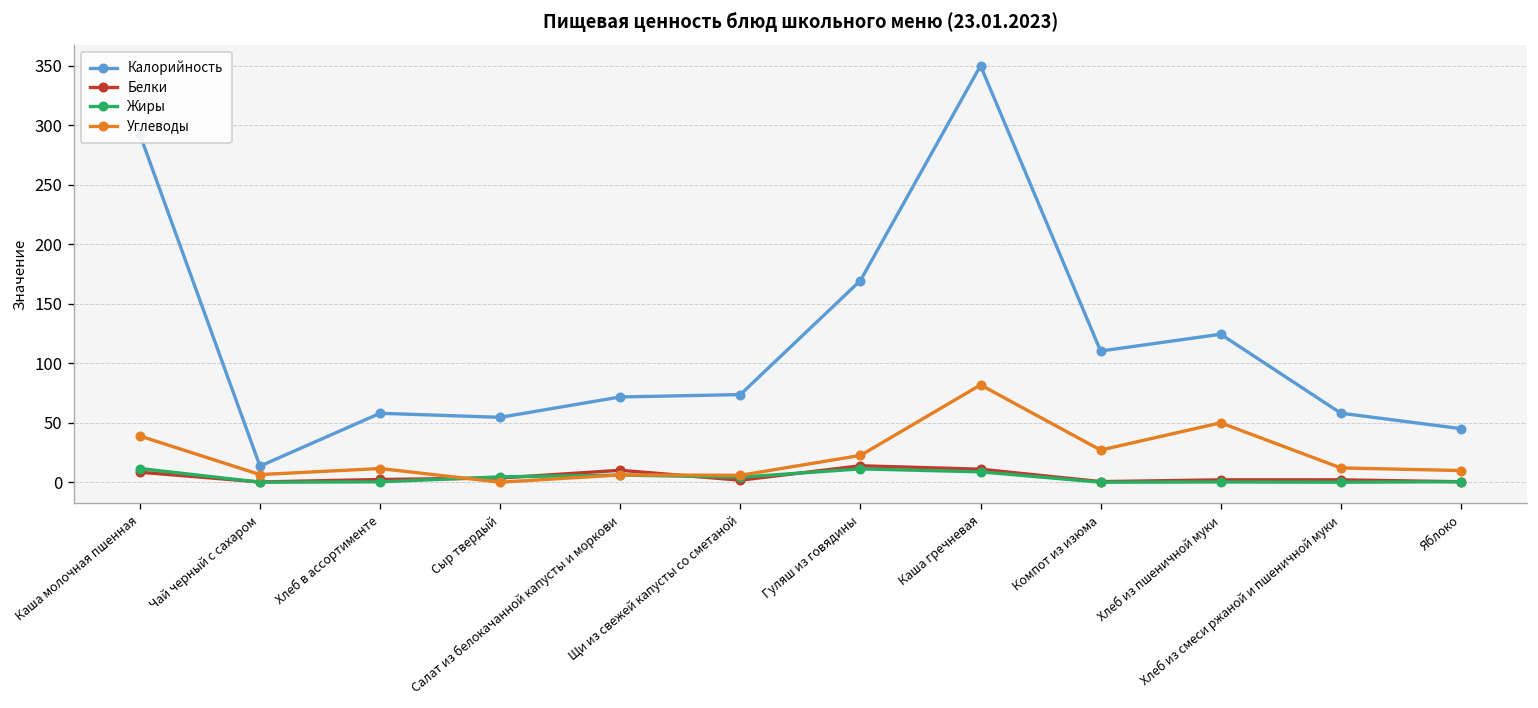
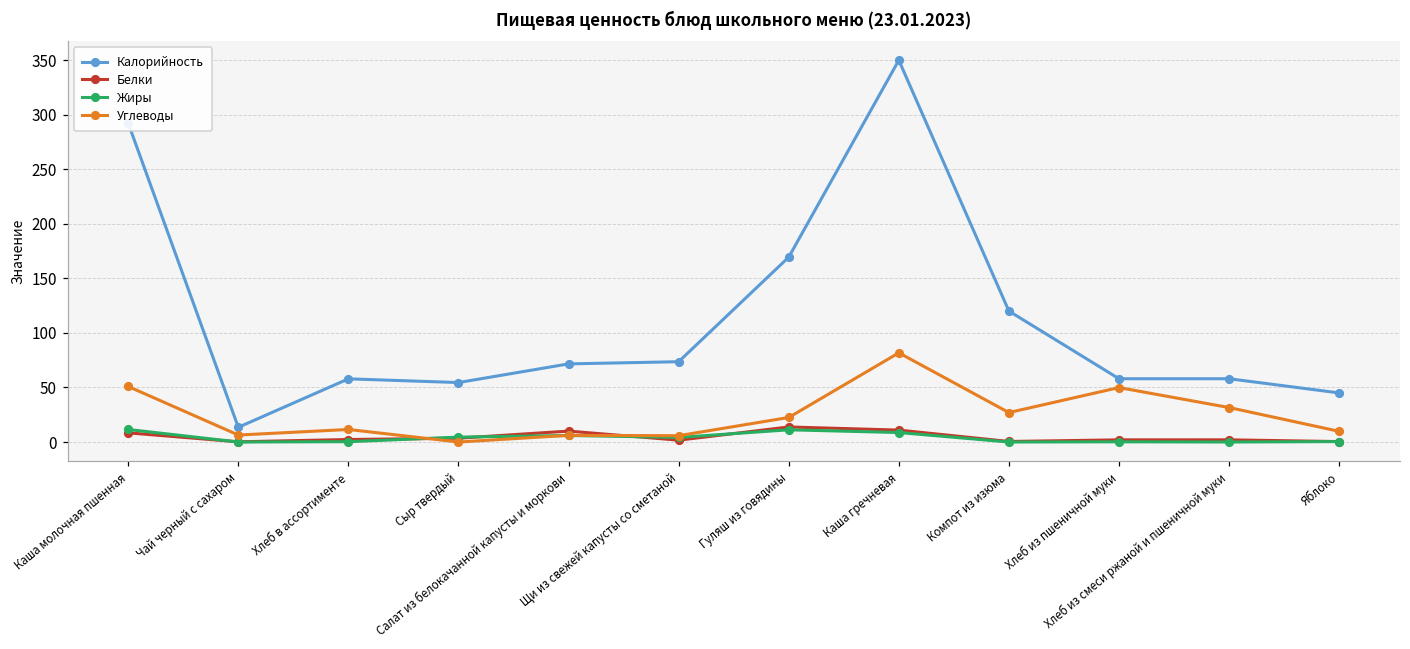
  {
    "Калорийность": {
      "Чай черный с сахаром": 10,
      "Хлеб в ассортименте": 60,
      "Сыр твердый": 50,
      "Салат из белокачанной капусты и моркови": 70,
      "Щи из свежей капусты со сметаной": 70,
      "Гуляш из говядины": 170,
      "Каша гречневая": 350,
-     "Компот из изюма": 110,
-     "Хлеб из пшеничной муки": 120,
+     "Компот из изюма": 120,
+     "Хлеб из пшеничной муки": 60,
      "Хлеб из смеси ржаной и пшеничной муки": 60,
      "Яблоко": 50
    },
    "Белки": {
      "Каша молочная пшенная": 10,
      "Салат из белокачанной капусты и моркови": 10,
      "Гуляш из говядины": 10
    },
    "Жиры": {
      "Каша молочная пшенная": 10,
      "Гуляш из говядины": 10
    },
    "Углеводы": {
-     "Каша молочная пшенная": 40,
+     "Каша молочная пшенная": 50,
      "Чай черный с сахаром": 10,
      "Хлеб в ассортименте": 10,
      "Сыр твердый": 0,
      "Гуляш из говядины": 20,
      "Каша гречневая": 80,
      "Компот из изюма": 30,
      "Хлеб из пшеничной муки": 50,
-     "Хлеб из смеси ржаной и пшеничной муки": 10,
+     "Хлеб из смеси ржаной и пшеничной муки": 30,
      "Яблоко": 10
    }
  }
